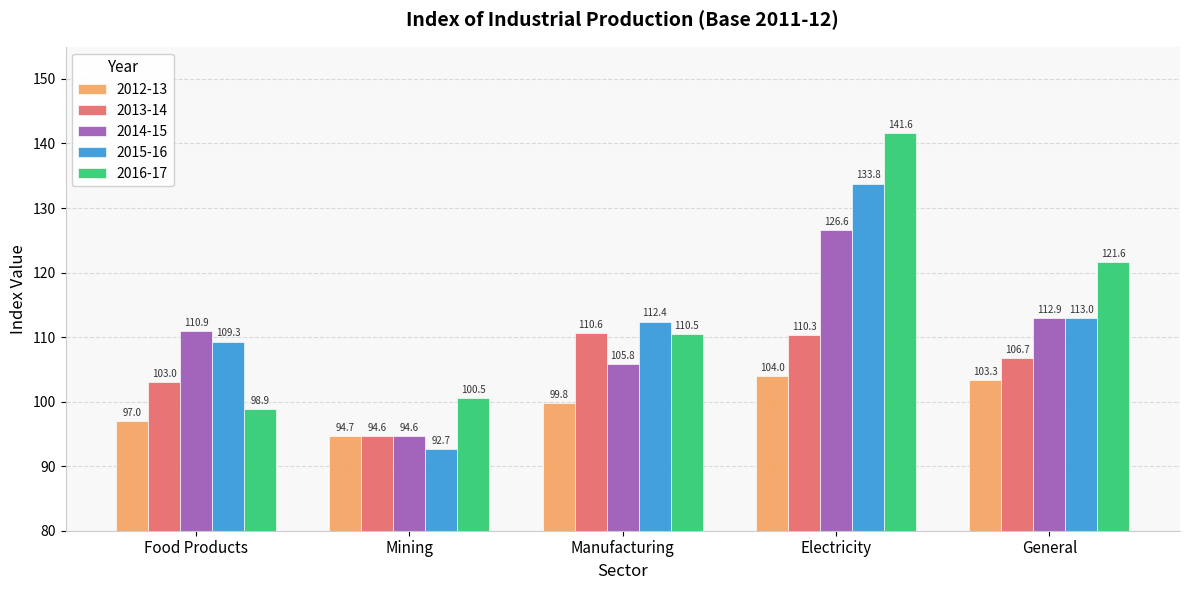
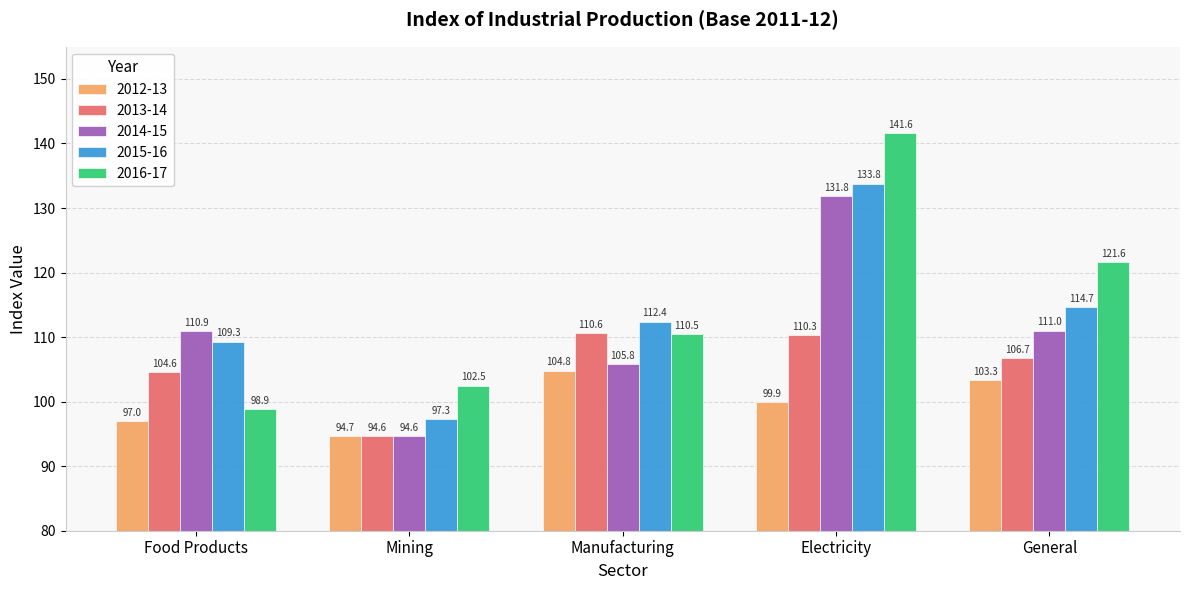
  {
    "2012-13": {
      "Food Products": 97.0,
      "Mining": 94.7,
-     "Manufacturing": 99.8,
-     "Electricity": 104.0,
+     "Manufacturing": 104.8,
+     "Electricity": 99.9,
      "General": 103.3
    },
    "2013-14": {
-     "Food Products": 103.0,
+     "Food Products": 104.6,
      "Mining": 94.6,
      "Manufacturing": 110.6,
      "Electricity": 110.3,
      "General": 106.7
    },
    "2014-15": {
      "Food Products": 110.9,
      "Mining": 94.6,
      "Manufacturing": 105.8,
-     "Electricity": 126.6,
-     "General": 112.9
+     "Electricity": 131.8,
+     "General": 111.0
    },
    "2015-16": {
      "Food Products": 109.3,
-     "Mining": 92.7,
+     "Mining": 97.3,
      "Manufacturing": 112.4,
      "Electricity": 133.8,
-     "General": 113.0
+     "General": 114.7
    },
    "2016-17": {
      "Food Products": 98.9,
-     "Mining": 100.5,
+     "Mining": 102.5,
      "Manufacturing": 110.5,
      "Electricity": 141.6,
      "General": 121.6
    }
  }
